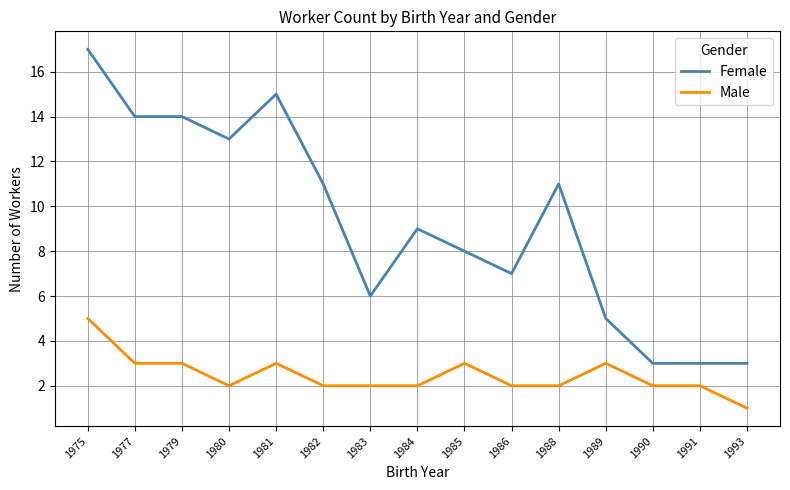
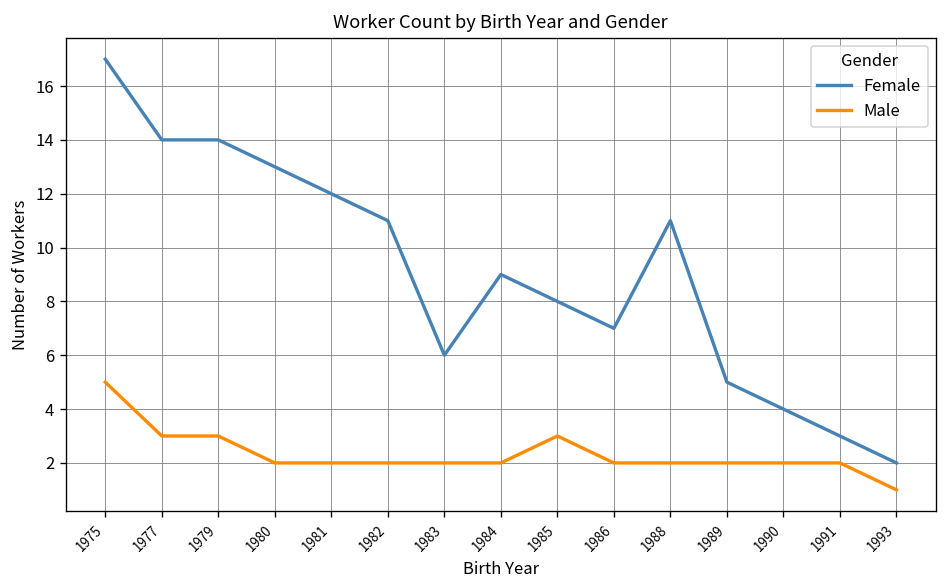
  {
    "Female": {
      "1975": 17,
      "1977": 14,
      "1979": 14,
      "1980": 13,
-     "1981": 15,
+     "1981": 12,
      "1982": 11,
      "1983": 6,
      "1984": 9,
      "1985": 8,
      "1986": 7,
      "1988": 11,
      "1989": 5,
-     "1990": 3,
+     "1990": 4,
      "1991": 3,
-     "1993": 3
+     "1993": 2
    },
    "Male": {
      "1975": 5,
      "1977": 3,
      "1979": 3,
      "1980": 2,
-     "1981": 3,
+     "1981": 2,
      "1982": 2,
      "1983": 2,
      "1984": 2,
      "1985": 3,
      "1986": 2,
      "1988": 2,
-     "1989": 3,
+     "1989": 2,
      "1990": 2,
      "1991": 2,
      "1993": 1
    }
  }
